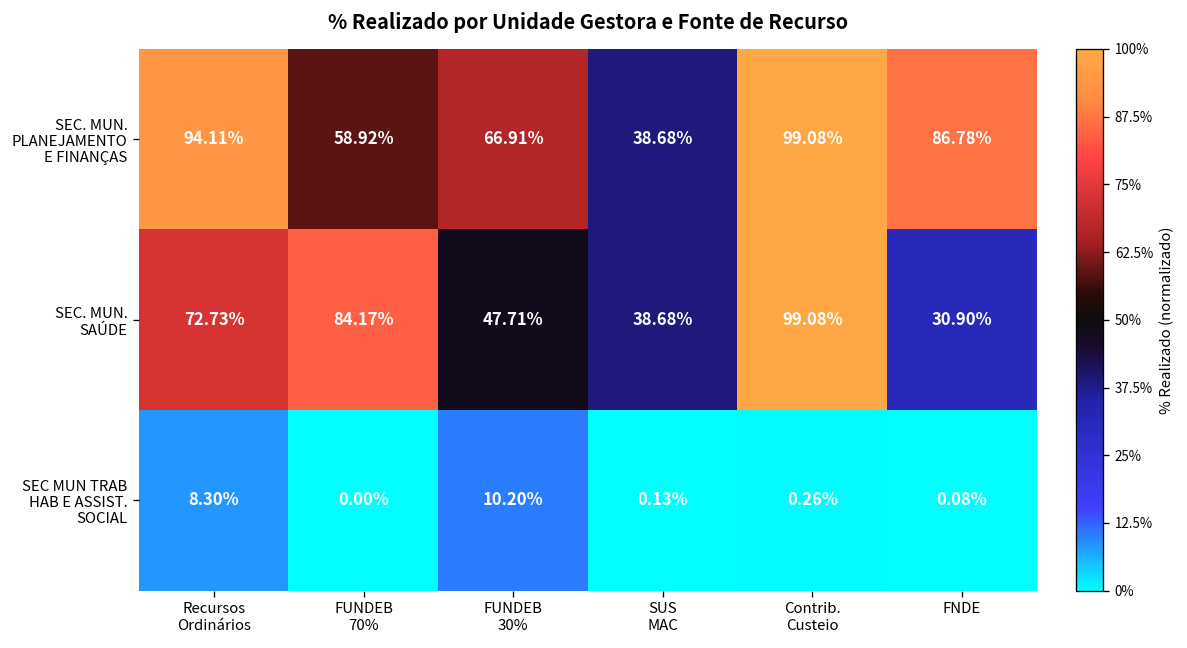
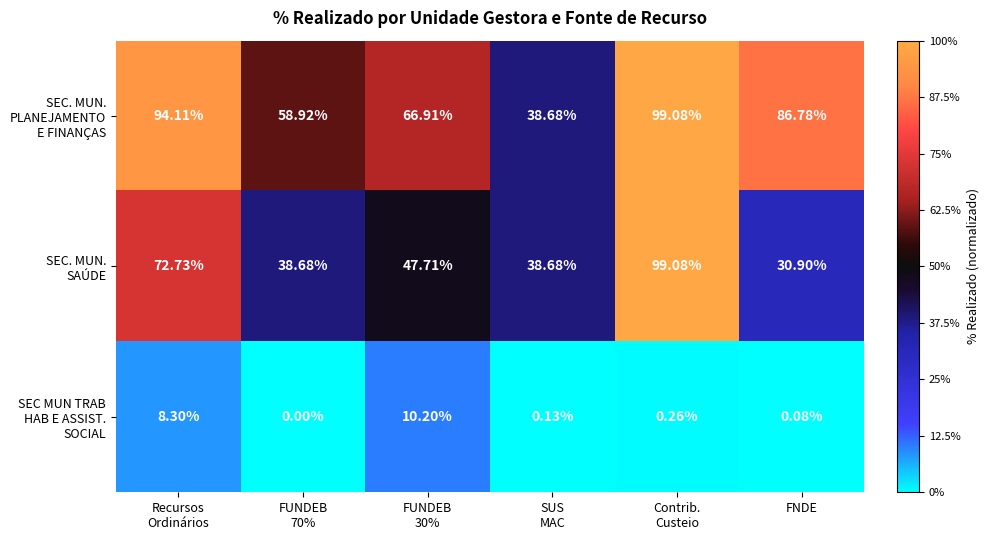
  {
    "SEC. MUN. PLANEJAMENTO E FINANÇAS": {
      "Recursos Ordinários": "94.11%",
      "FUNDEB 70%": "58.92%",
      "FUNDEB 30%": "66.91%",
      "SUS MAC": "38.68%",
      "Contrib. Custeio": "99.08%",
      "FNDE": "86.78%"
    },
    "SEC. MUN. SAÚDE": {
      "Recursos Ordinários": "72.73%",
-     "FUNDEB 70%": "84.17%",
+     "FUNDEB 70%": "38.68%",
      "FUNDEB 30%": "47.71%",
      "SUS MAC": "38.68%",
      "Contrib. Custeio": "99.08%",
      "FNDE": "30.90%"
    },
    "SEC MUN TRAB HAB E ASSIST. SOCIAL": {
      "Recursos Ordinários": "8.30%",
      "FUNDEB 70%": "0.00%",
      "FUNDEB 30%": "10.20%",
      "SUS MAC": "0.13%",
      "Contrib. Custeio": "0.26%",
      "FNDE": "0.08%"
    }
  }
